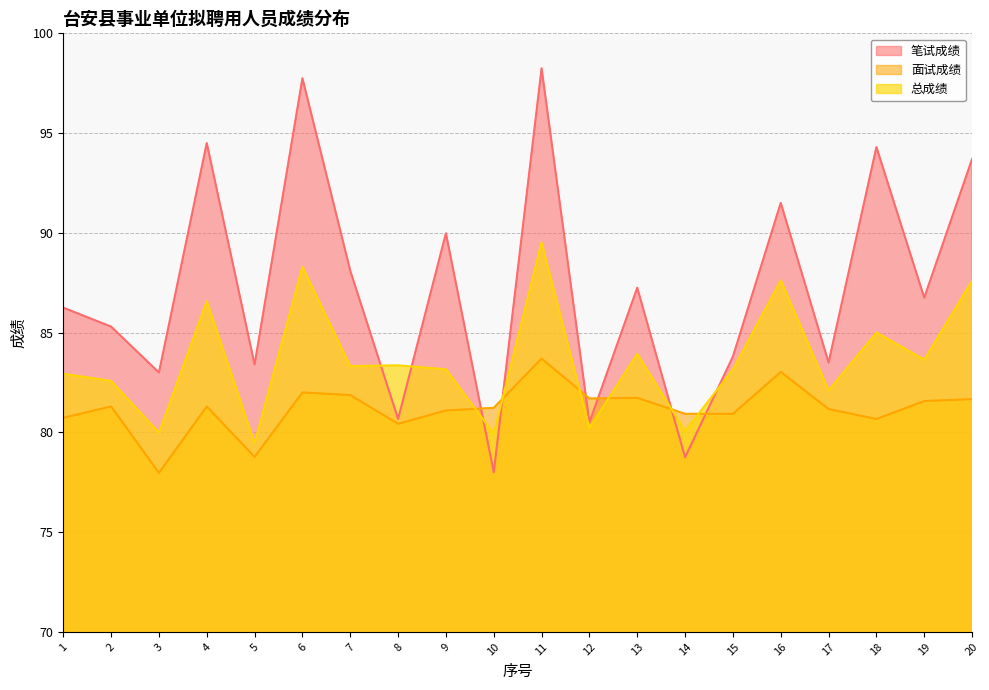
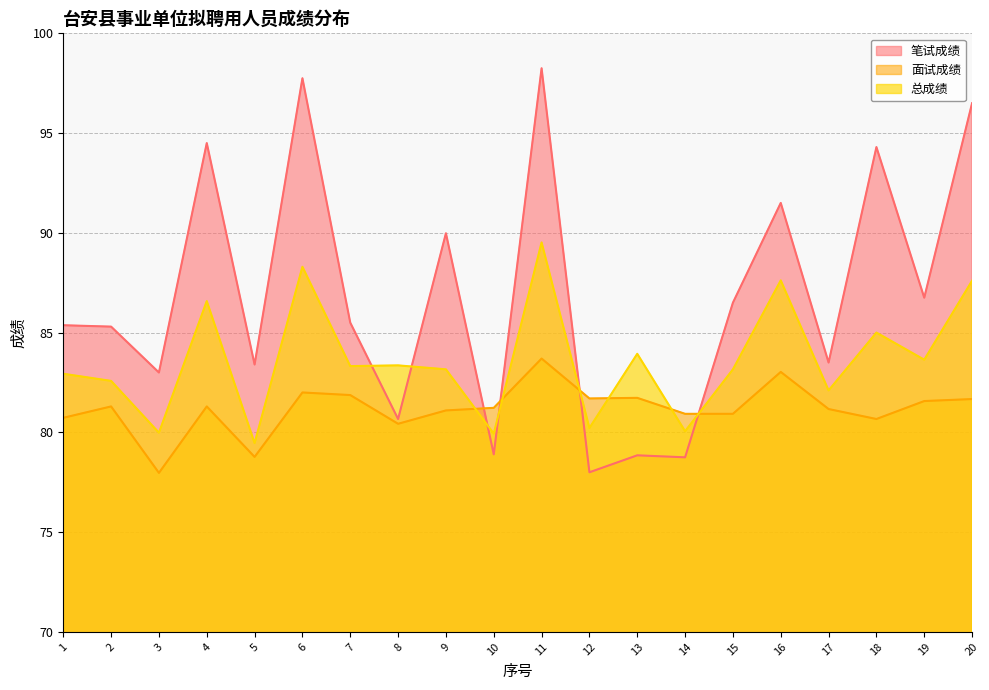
  {
    "笔试成绩": {
-     "1": 86.3,
+     "1": 85.4,
      "2": 85.3,
      "3": 83.0,
      "4": 94.5,
      "5": 83.4,
      "6": 97.8,
-     "7": 88.1,
+     "7": 85.5,
      "8": 80.7,
      "9": 90.0,
-     "10": 78.0,
+     "10": 78.9,
      "11": 98.3,
-     "12": 80.5,
-     "13": 87.3,
+     "12": 78.0,
+     "13": 78.9,
      "14": 78.8,
-     "15": 83.8,
+     "15": 86.5,
      "16": 91.5,
      "17": 83.5,
      "18": 94.3,
      "19": 86.8,
-     "20": 93.7
+     "20": 96.5
    }
  }
